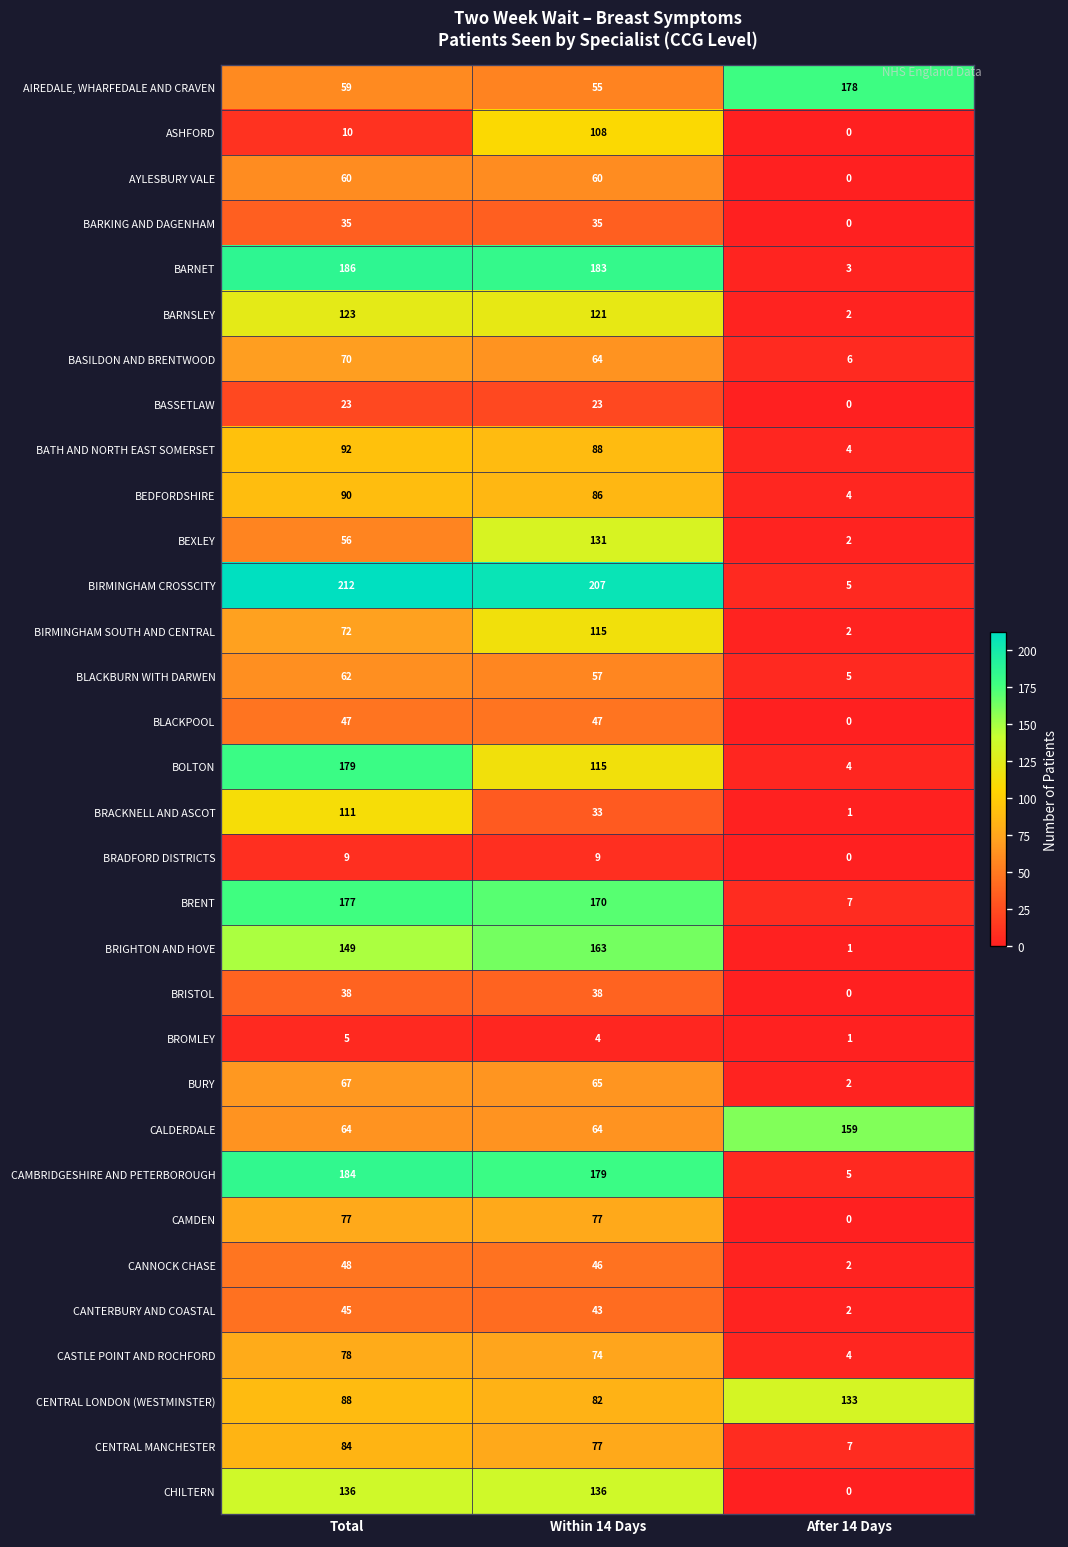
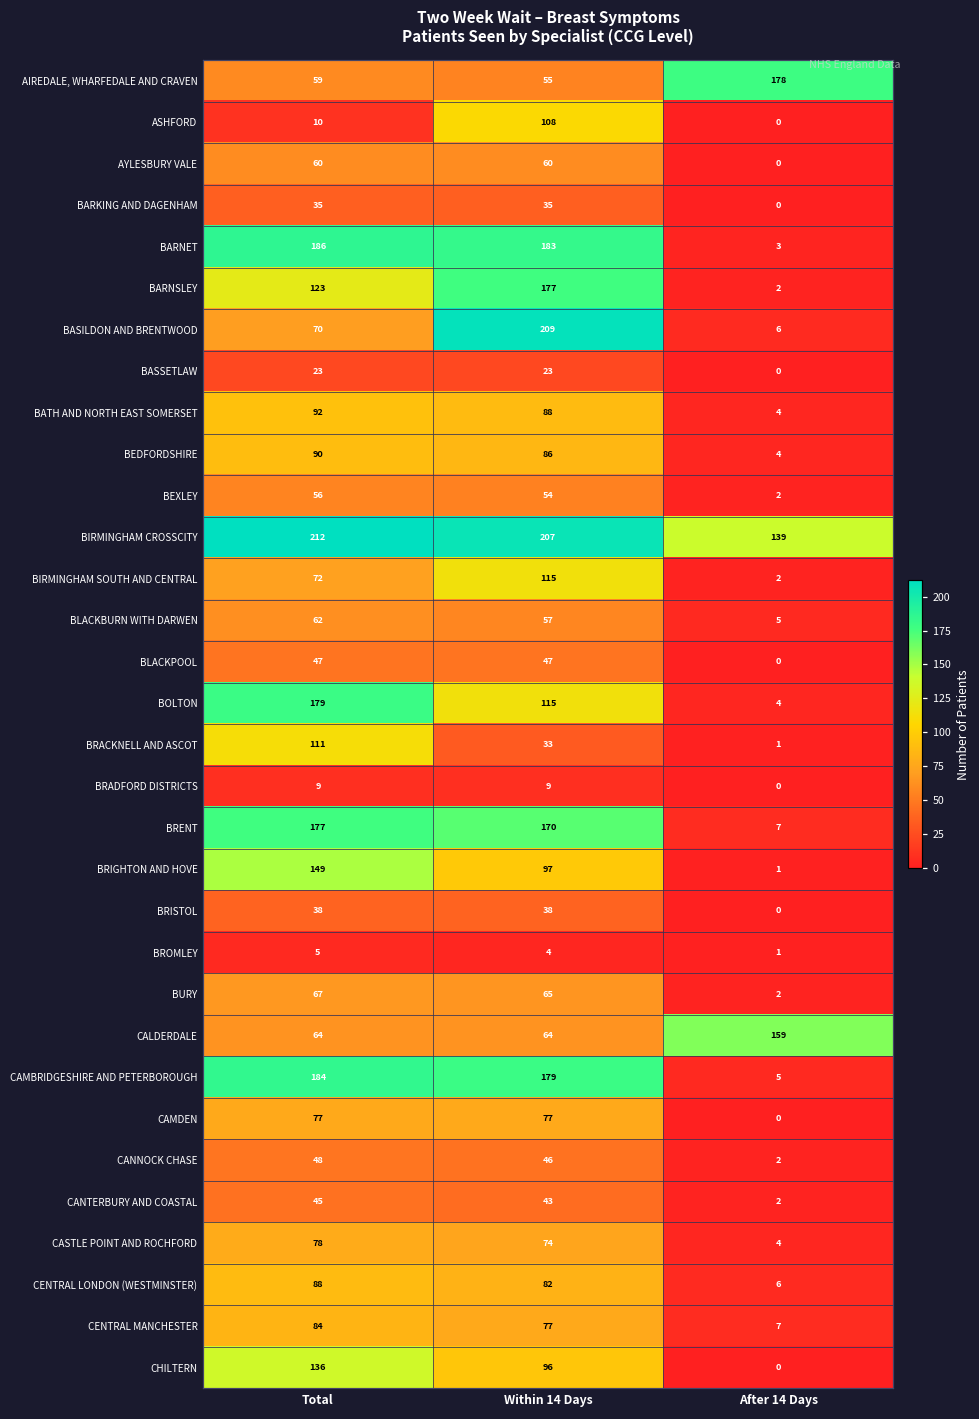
  {
    "AIREDALE, WHARFEDALE AND CRAVEN": {
      "Total": 59,
      "Within 14 Days": 55
    },
    "ASHFORD": {
      "Total": 10,
      "Within 14 Days": 108,
      "After 14 Days": 0
    },
    "AYLESBURY VALE": {
      "Total": 60,
      "Within 14 Days": 60,
      "After 14 Days": 0
    },
    "BARKING AND DAGENHAM": {
      "Total": 35,
      "Within 14 Days": 35,
      "After 14 Days": 0
    },
    "BARNET": {
      "Total": 186,
      "Within 14 Days": 183,
      "After 14 Days": 3
    },
    "BARNSLEY": {
      "Total": 123,
-     "Within 14 Days": 121,
+     "Within 14 Days": 177,
      "After 14 Days": 2
    },
    "BASILDON AND BRENTWOOD": {
      "Total": 70,
-     "Within 14 Days": 64,
+     "Within 14 Days": 209,
      "After 14 Days": 6
    },
    "BASSETLAW": {
      "Total": 23,
      "Within 14 Days": 23,
      "After 14 Days": 0
    },
    "BATH AND NORTH EAST SOMERSET": {
      "Total": 92,
      "Within 14 Days": 88,
      "After 14 Days": 4
    },
    "BEDFORDSHIRE": {
      "Total": 90,
      "Within 14 Days": 86,
      "After 14 Days": 4
    },
    "BEXLEY": {
      "Total": 56,
-     "Within 14 Days": 131,
+     "Within 14 Days": 54,
      "After 14 Days": 2
    },
    "BIRMINGHAM CROSSCITY": {
      "Total": 212,
      "Within 14 Days": 207,
-     "After 14 Days": 5
+     "After 14 Days": 139
    },
    "BIRMINGHAM SOUTH AND CENTRAL": {
      "Total": 72,
      "Within 14 Days": 115,
      "After 14 Days": 2
    },
    "BLACKBURN WITH DARWEN": {
      "Total": 62,
      "Within 14 Days": 57,
      "After 14 Days": 5
    },
    "BLACKPOOL": {
      "Total": 47,
      "Within 14 Days": 47,
      "After 14 Days": 0
    },
    "BOLTON": {
      "Total": 179,
      "Within 14 Days": 115,
      "After 14 Days": 4
    },
    "BRACKNELL AND ASCOT": {
      "Total": 111,
      "Within 14 Days": 33,
      "After 14 Days": 1
    },
    "BRADFORD DISTRICTS": {
      "Total": 9,
      "Within 14 Days": 9,
      "After 14 Days": 0
    },
    "BRENT": {
      "Total": 177,
      "Within 14 Days": 170,
      "After 14 Days": 7
    },
    "BRIGHTON AND HOVE": {
      "Total": 149,
-     "Within 14 Days": 163,
+     "Within 14 Days": 97,
      "After 14 Days": 1
    },
    "BRISTOL": {
      "Total": 38,
      "Within 14 Days": 38,
      "After 14 Days": 0
    },
    "BROMLEY": {
      "Total": 5,
      "Within 14 Days": 4,
      "After 14 Days": 1
    },
    "BURY": {
      "Total": 67,
      "Within 14 Days": 65,
      "After 14 Days": 2
    },
    "CALDERDALE": {
      "Total": 64,
      "Within 14 Days": 64,
      "After 14 Days": 159
    },
    "CAMBRIDGESHIRE AND PETERBOROUGH": {
      "Total": 184,
      "Within 14 Days": 179,
      "After 14 Days": 5
    },
    "CAMDEN": {
      "Total": 77,
      "Within 14 Days": 77,
      "After 14 Days": 0
    },
    "CANNOCK CHASE": {
      "Total": 48,
      "Within 14 Days": 46,
      "After 14 Days": 2
    },
    "CANTERBURY AND COASTAL": {
      "Total": 45,
      "Within 14 Days": 43,
      "After 14 Days": 2
    },
    "CASTLE POINT AND ROCHFORD": {
      "Total": 78,
      "Within 14 Days": 74,
      "After 14 Days": 4
    },
    "CENTRAL LONDON (WESTMINSTER)": {
      "Total": 88,
      "Within 14 Days": 82,
-     "After 14 Days": 133
+     "After 14 Days": 6
    },
    "CENTRAL MANCHESTER": {
      "Total": 84,
      "Within 14 Days": 77,
      "After 14 Days": 7
    },
    "CHILTERN": {
      "Total": 136,
-     "Within 14 Days": 136,
+     "Within 14 Days": 96,
      "After 14 Days": 0
    }
  }
